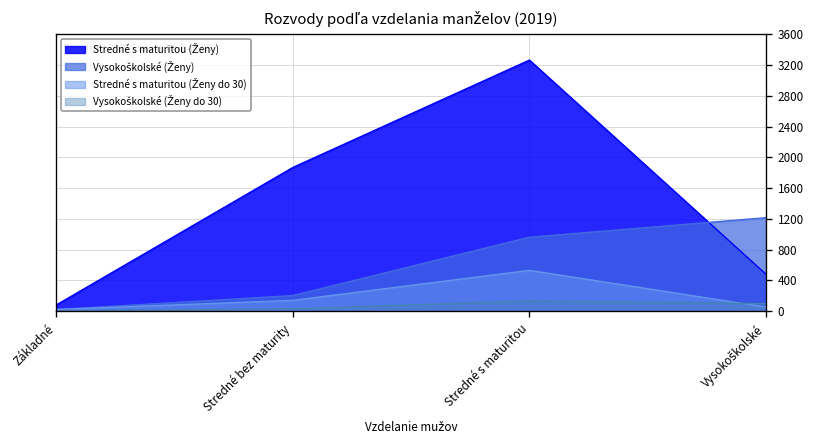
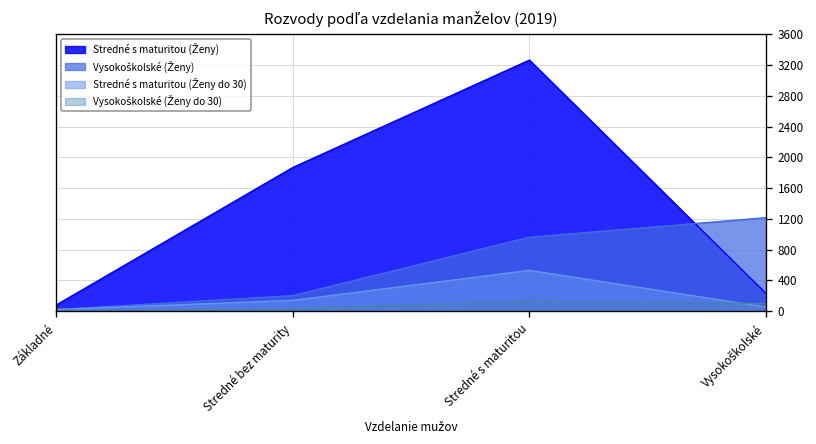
  {
    "Stredné s maturitou (Ženy)": {
      "Základné": 100,
      "Stredné bez maturity": 1900,
      "Stredné s maturitou": 3300,
-     "Vysokoškolské": 500
+     "Vysokoškolské": 200
    }
  }
